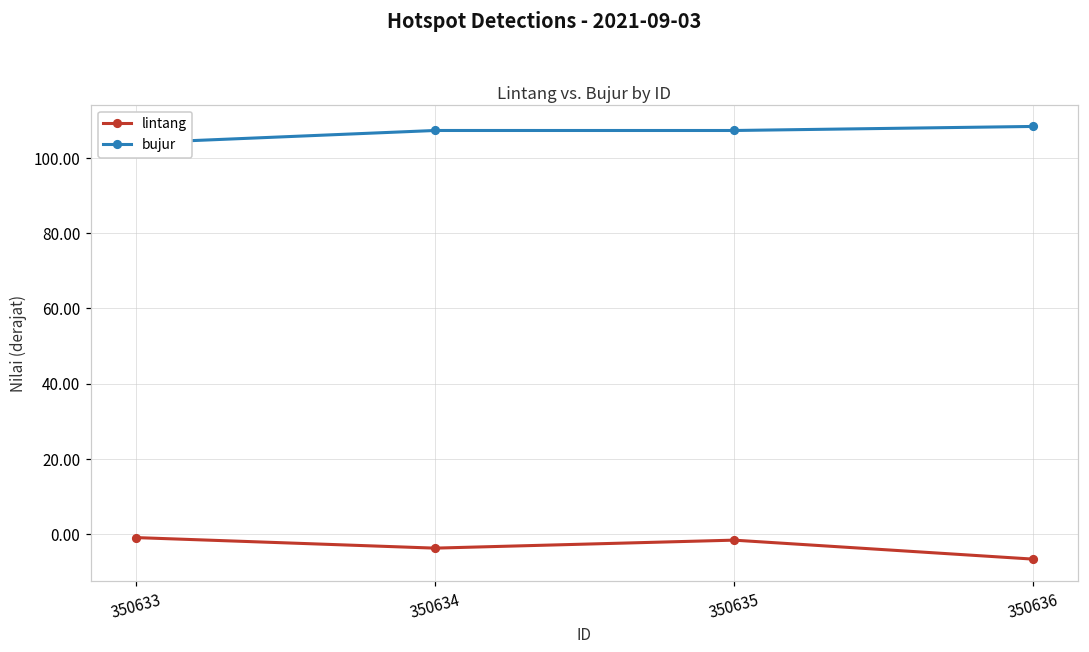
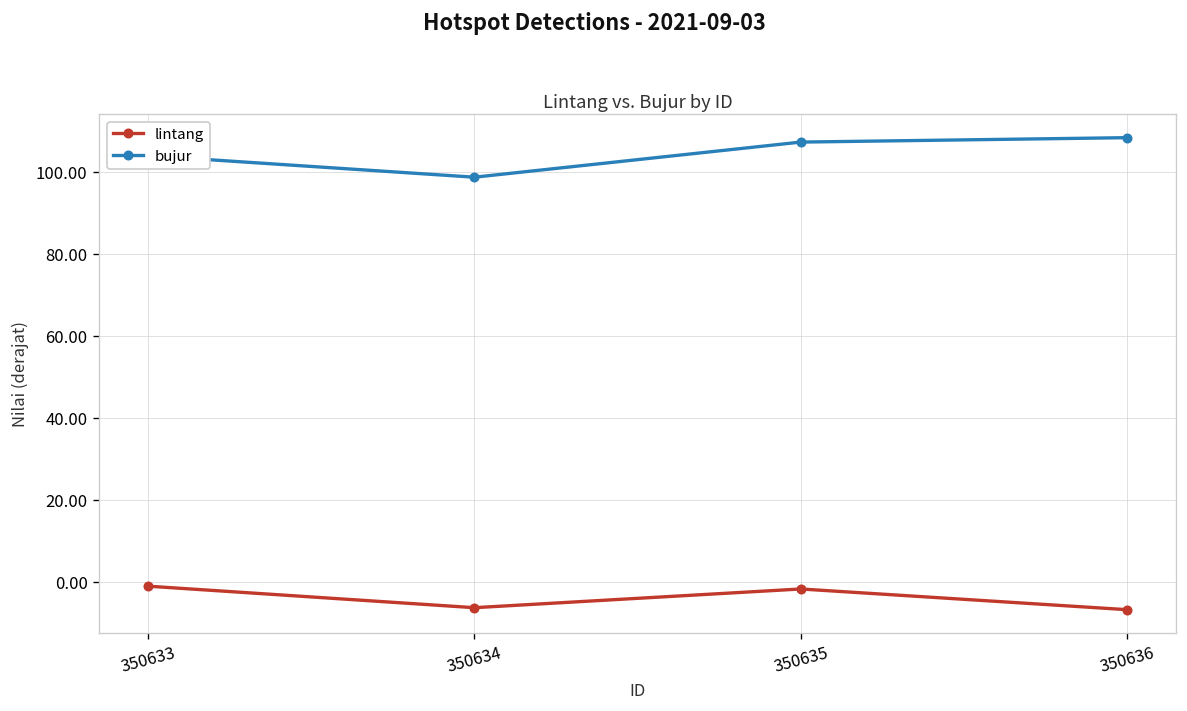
  {
    "lintang": {
      "350633": -1,
-     "350634": -4,
+     "350634": -6,
      "350635": -2,
      "350636": -7
    },
    "bujur": {
-     "350634": 107,
+     "350634": 99,
      "350635": 107,
      "350636": 108
    }
  }
